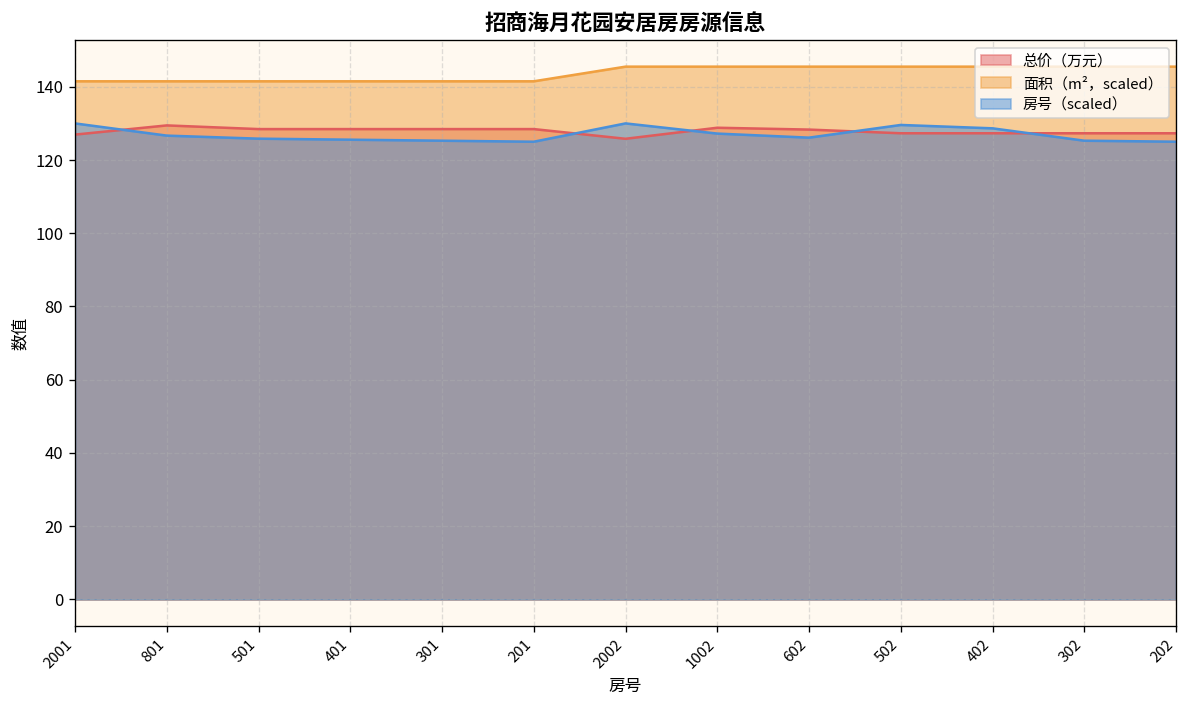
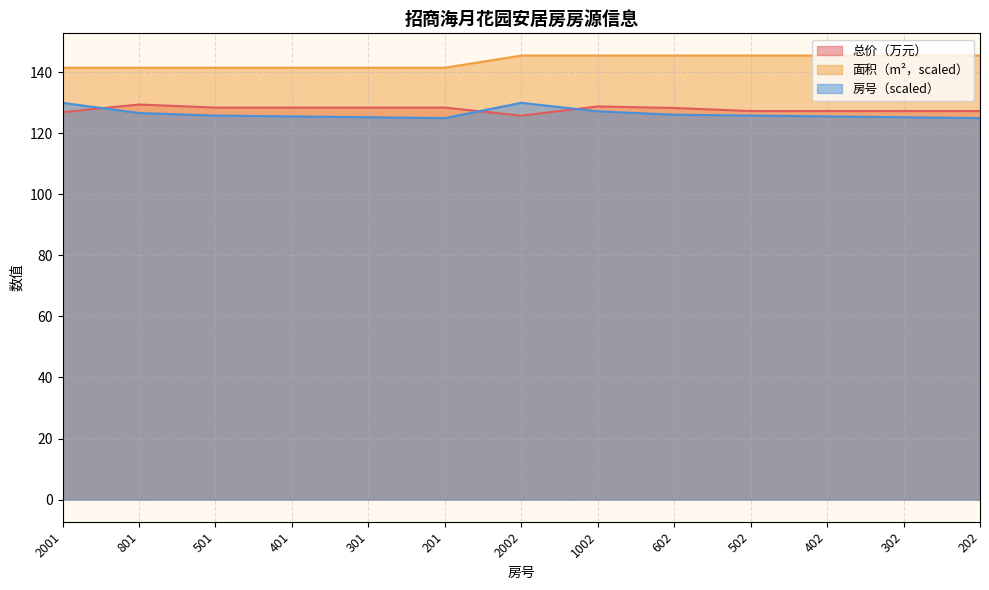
  {
    "房号（scaled）": {
      "2001": 130,
      "801": 127,
      "501": 126,
      "401": 126,
      "301": 125,
      "201": 125,
      "2002": 130,
      "1002": 127,
      "602": 126,
-     "502": 130,
-     "402": 129,
+     "502": 126,
+     "402": 126,
      "302": 125,
      "202": 125
    }
  }
